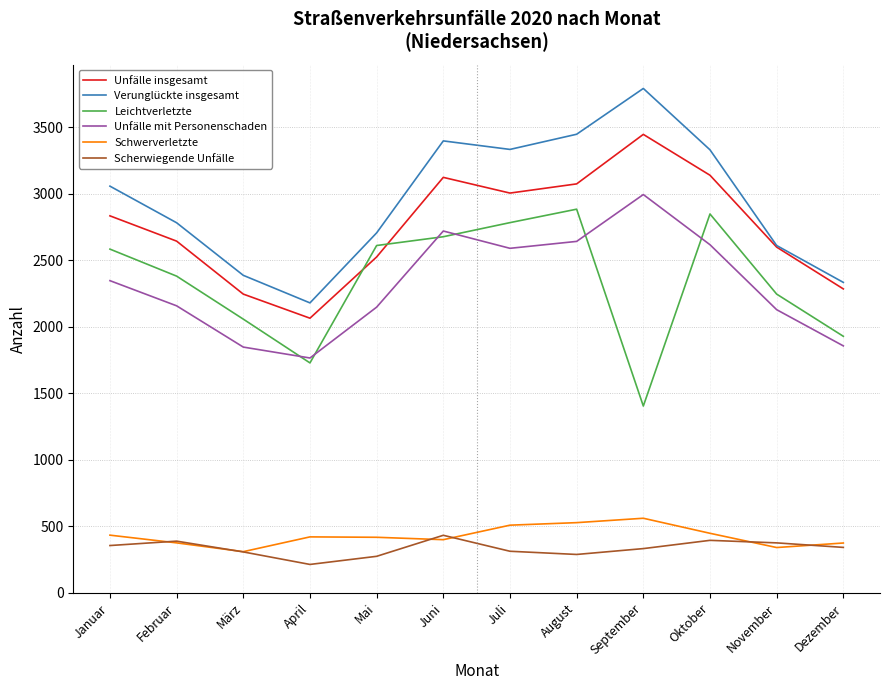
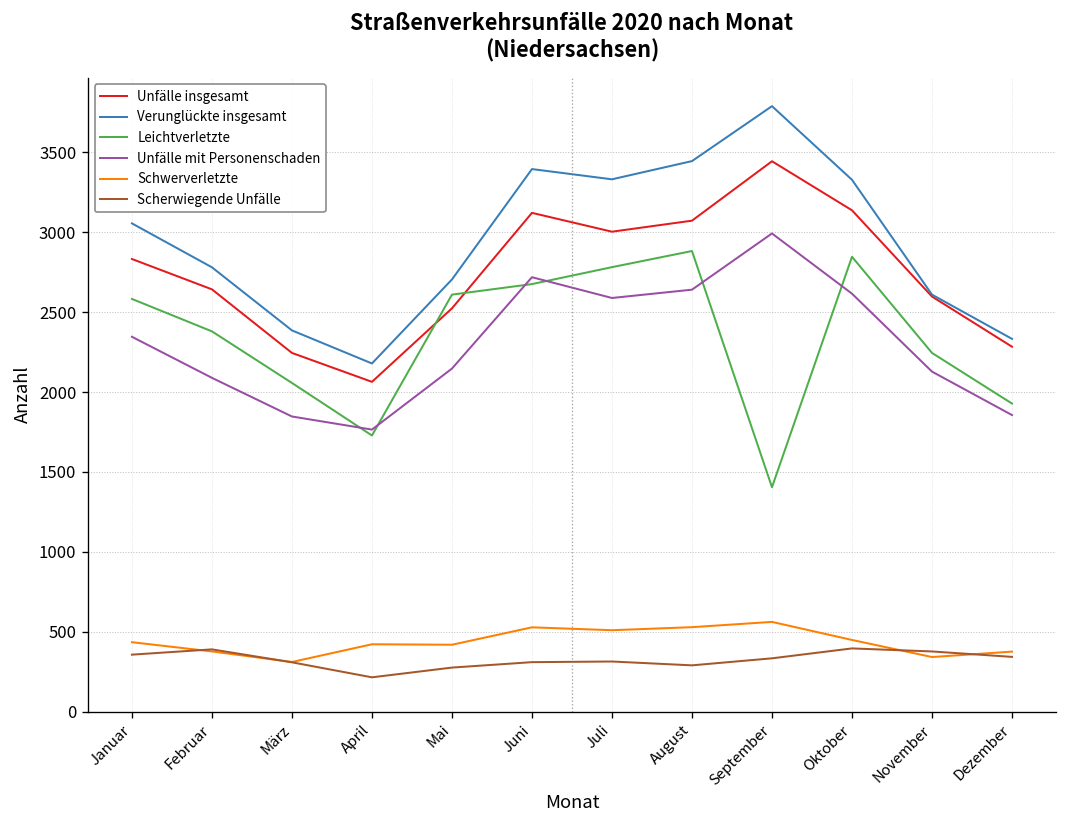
  {
    "Unfälle insgesamt": {
      "Januar": 2830,
      "Februar": 2640,
      "März": 2250,
      "April": 2060,
      "Mai": 2520,
      "Juni": 3120,
      "Juli": 3000,
      "August": 3070,
      "September": 3450,
      "Oktober": 3140,
      "Dezember": 2280
    },
    "Verunglückte insgesamt": {
      "Januar": 3060,
      "Februar": 2780,
      "März": 2390,
      "April": 2180,
      "Mai": 2710,
      "Juni": 3400,
      "Juli": 3330,
      "August": 3450,
      "September": 3790,
      "Oktober": 3330,
      "Dezember": 2330
    },
    "Leichtverletzte": {
      "Januar": 2580,
      "Februar": 2380,
      "März": 2060,
      "April": 1730,
      "Mai": 2610,
      "Juni": 2680,
      "Juli": 2780,
      "August": 2880,
      "September": 1400,
      "Oktober": 2850,
      "November": 2250,
      "Dezember": 1930
    },
    "Unfälle mit Personenschaden": {
      "Januar": 2350,
-     "Februar": 2160,
+     "Februar": 2090,
      "März": 1850,
      "April": 1770,
      "Mai": 2150,
      "Juni": 2720,
      "Juli": 2590,
      "August": 2640,
      "September": 2990,
      "Oktober": 2620,
      "November": 2130,
      "Dezember": 1860
    },
    "Schwerverletzte": {
      "Januar": 430,
      "April": 420,
      "Mai": 420,
-     "Juni": 400,
+     "Juni": 530,
      "Juli": 510,
      "August": 530,
      "September": 560,
      "Oktober": 450,
      "November": 340,
      "Dezember": 380
    },
    "Scherwiegende Unfälle": {
      "Januar": 360,
      "April": 210,
      "Mai": 280,
-     "Juni": 430,
+     "Juni": 310,
      "Juli": 310,
      "August": 290,
      "September": 330,
      "Oktober": 400,
      "November": 380,
      "Dezember": 340
    }
  }
